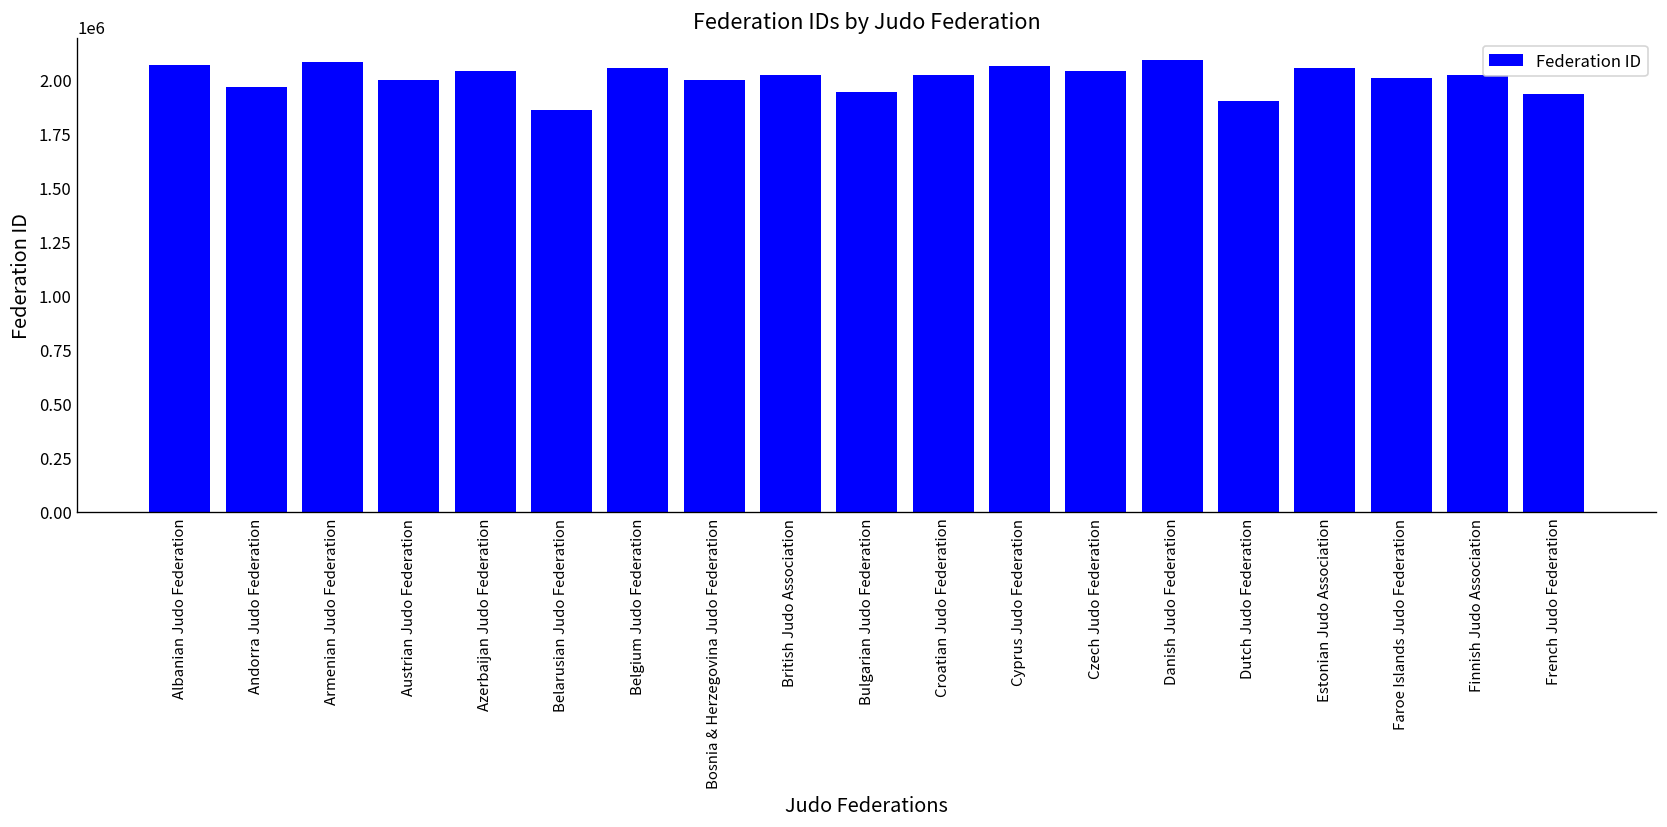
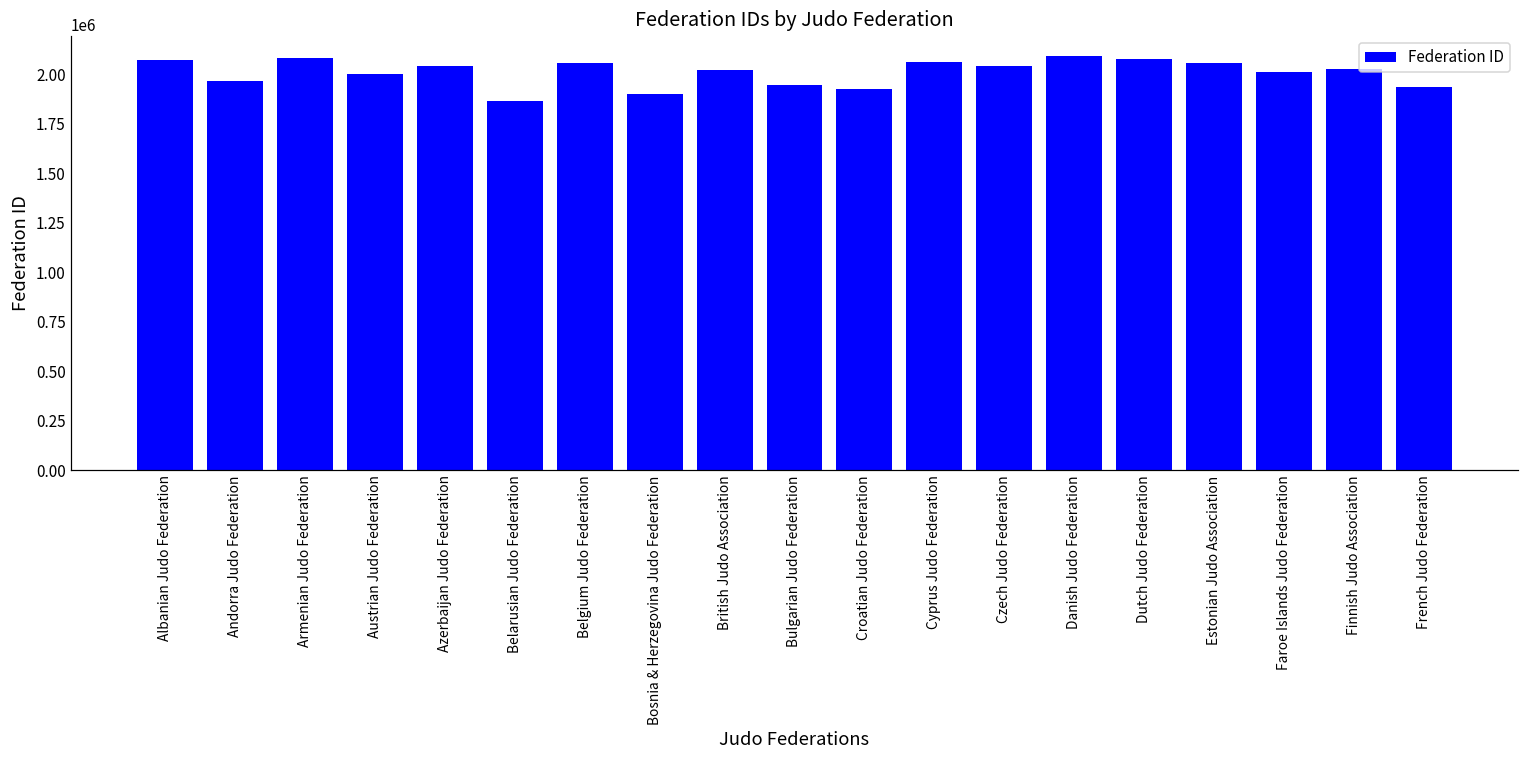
  {
    "Albanian Judo Federation": 2070000,
    "Andorra Judo Federation": 1970000,
    "Armenian Judo Federation": 2080000,
    "Austrian Judo Federation": 2000000,
    "Azerbaijan Judo Federation": 2040000,
    "Belarusian Judo Federation": 1860000,
    "Belgium Judo Federation": 2060000,
-   "Bosnia & Herzegovina Judo Federation": 2000000,
+   "Bosnia & Herzegovina Judo Federation": 1900000,
    "British Judo Association": 2020000,
    "Bulgarian Judo Federation": 1940000,
-   "Croatian Judo Federation": 2020000,
+   "Croatian Judo Federation": 1920000,
    "Cyprus Judo Federation": 2060000,
    "Czech Judo Federation": 2040000,
    "Danish Judo Federation": 2090000,
-   "Dutch Judo Federation": 1900000,
+   "Dutch Judo Federation": 2070000,
    "Estonian Judo Association": 2050000,
    "Faroe Islands Judo Federation": 2010000,
    "Finnish Judo Association": 2020000,
    "French Judo Federation": 1930000
  }
